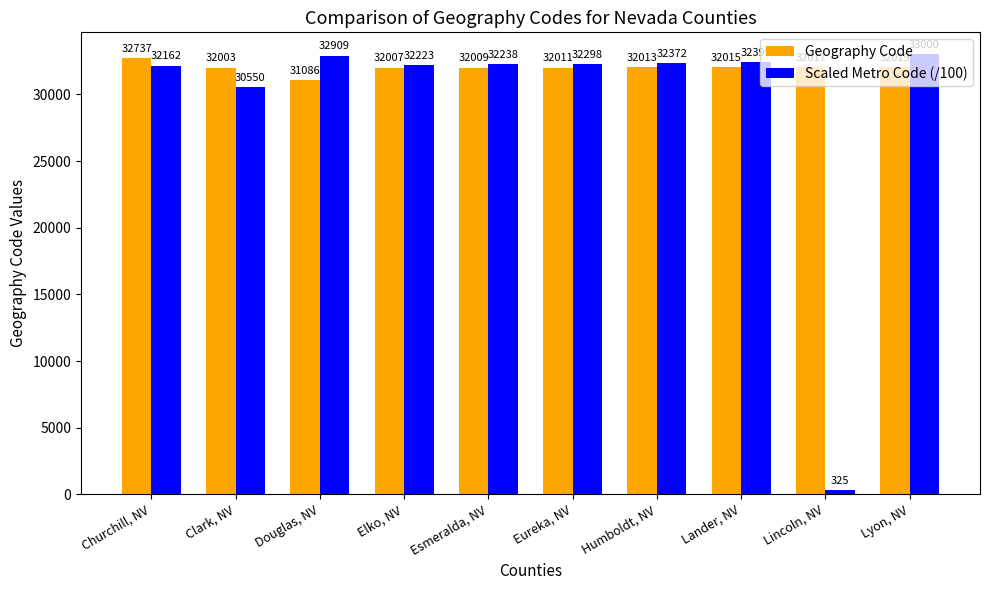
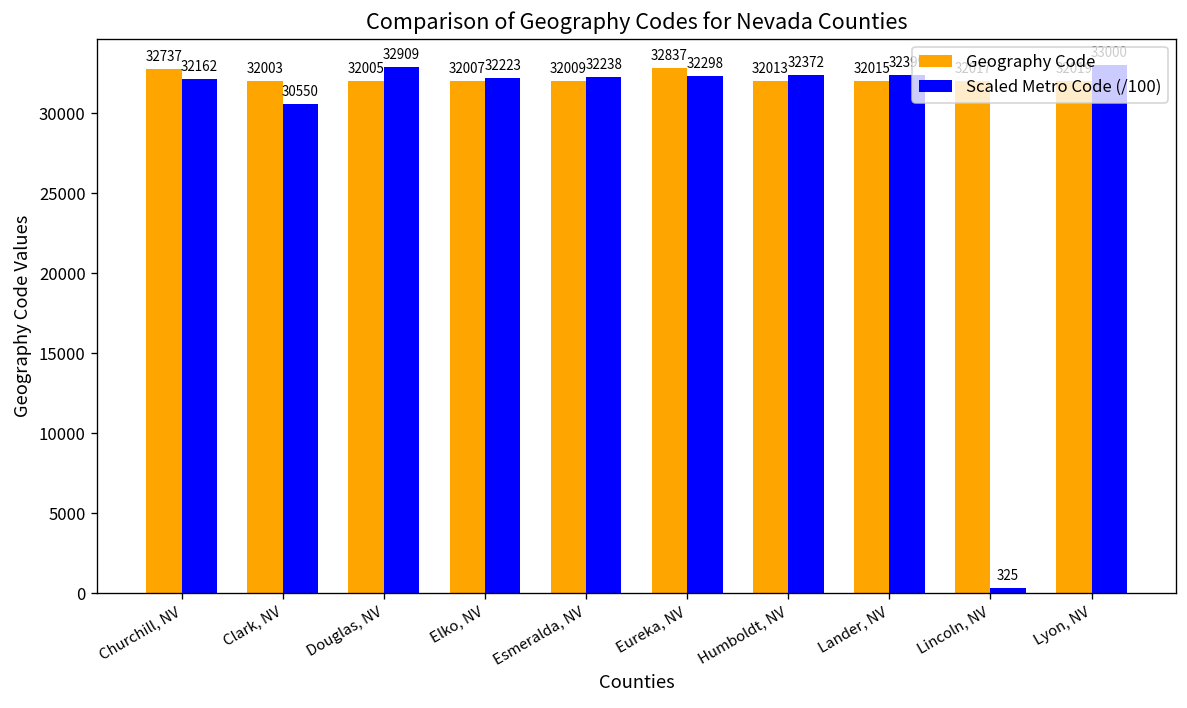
  {
    "Geography Code": {
      "Churchill, NV": 32737,
      "Clark, NV": 32003,
-     "Douglas, NV": 31086,
+     "Douglas, NV": 32005,
      "Elko, NV": 32007,
      "Esmeralda, NV": 32009,
-     "Eureka, NV": 32011,
+     "Eureka, NV": 32837,
      "Humboldt, NV": 32013,
      "Lander, NV": 32015
    },
    "Scaled Metro Code (/100)": {
      "Churchill, NV": 32162,
      "Clark, NV": 30550,
      "Douglas, NV": 32909,
      "Elko, NV": 32223,
      "Esmeralda, NV": 32238,
      "Eureka, NV": 32298,
      "Humboldt, NV": 32372,
      "Lincoln, NV": 325
    }
  }
